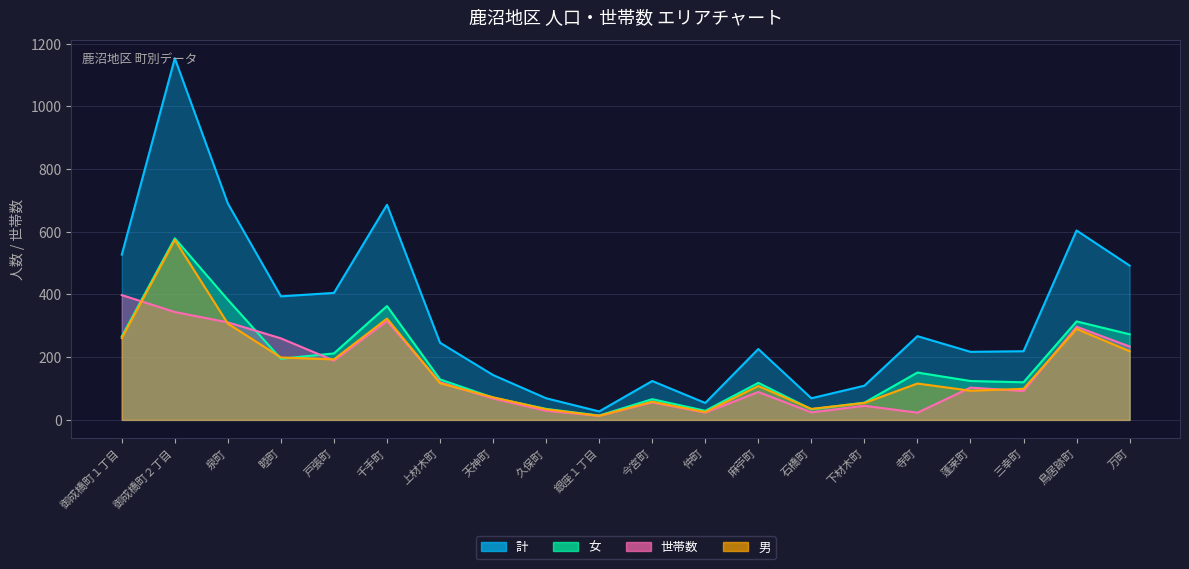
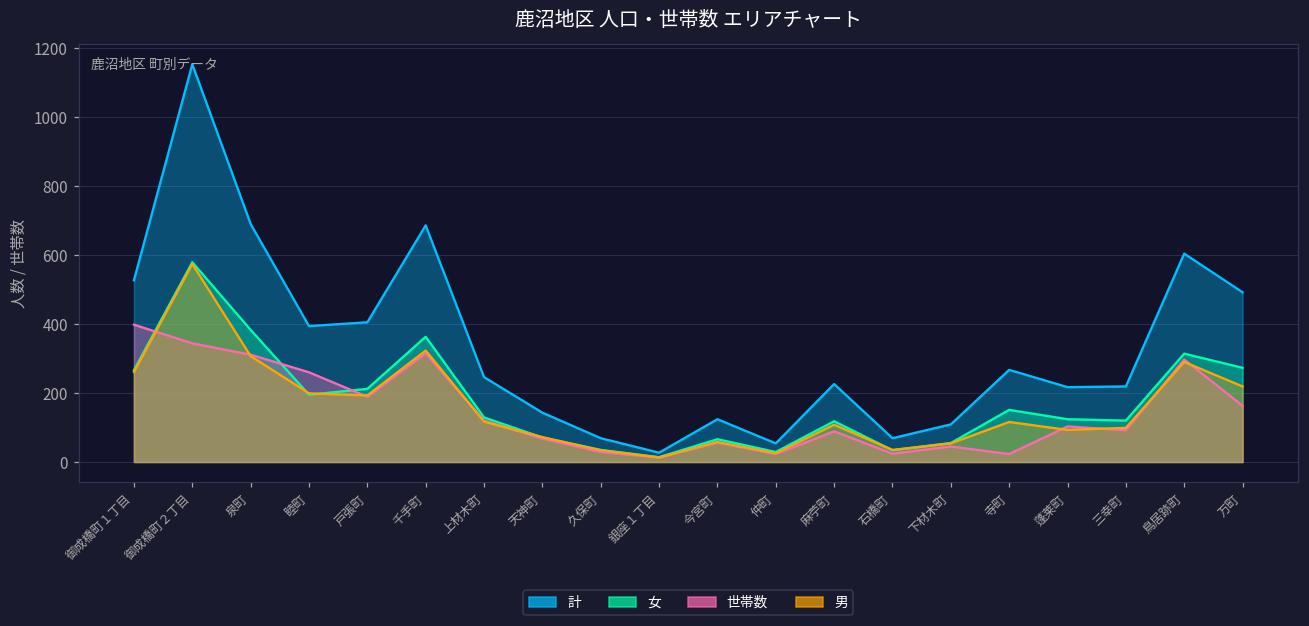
  {
    "世帯数": {
      "御成橋町１丁目": 400,
      "御成橋町２丁目": 340,
      "睦町": 260,
      "麻苧町": 90,
      "石橋町": 20,
      "下材木町": 50,
      "寺町": 20,
      "蓬莱町": 100,
-     "万町": 230
+     "万町": 160
    },
    "男": {
      "麻苧町": 110,
      "寺町": 120,
      "蓬莱町": 90,
      "万町": 220
    }
  }
